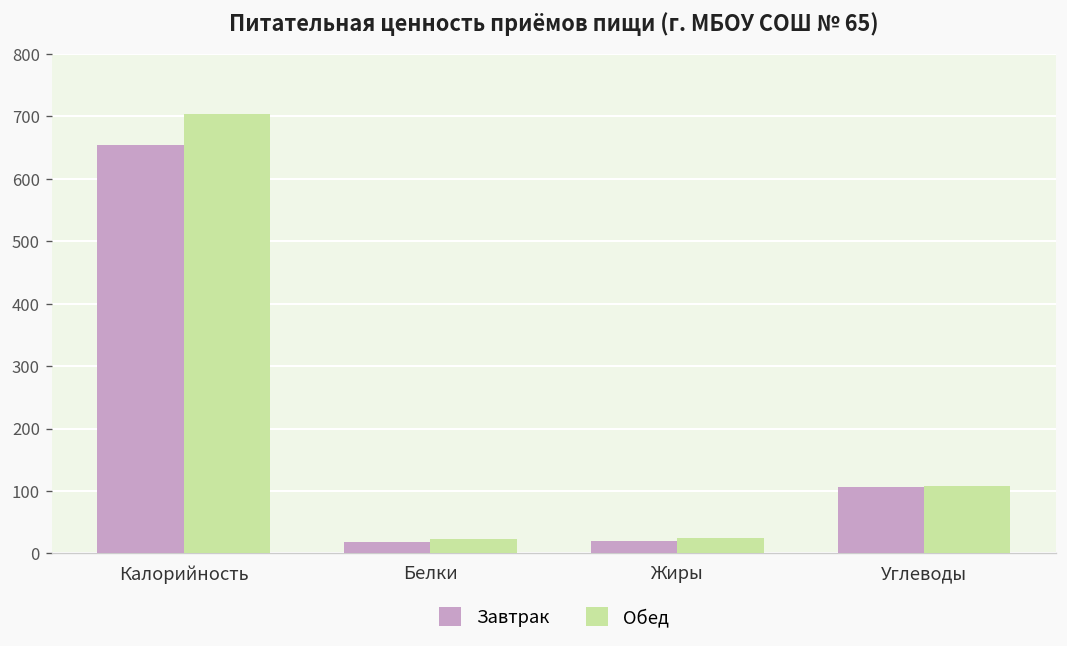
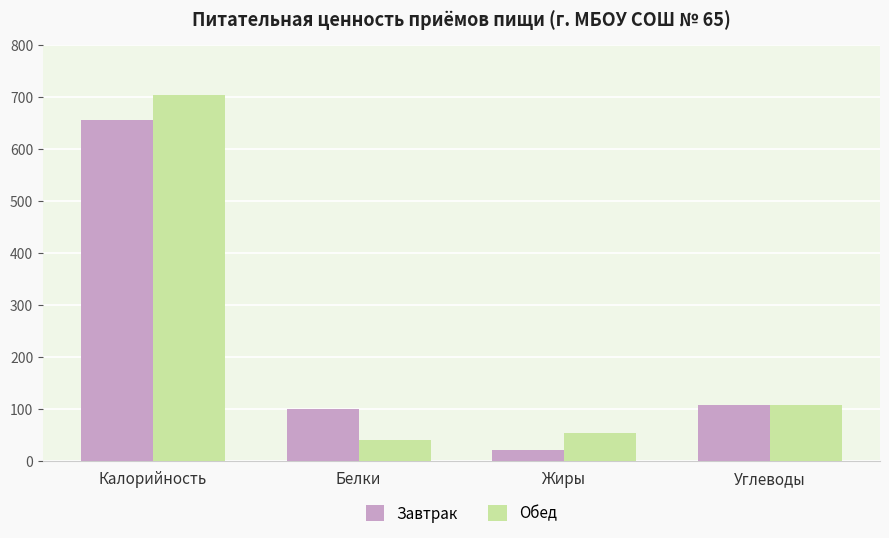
  {
    "Завтрак": {
      "Калорийность": 660,
-     "Белки": 20,
+     "Белки": 100,
      "Жиры": 20,
      "Углеводы": 110
    },
    "Обед": {
      "Калорийность": 700,
-     "Белки": 20,
-     "Жиры": 30,
+     "Белки": 40,
+     "Жиры": 50,
      "Углеводы": 110
    }
  }
